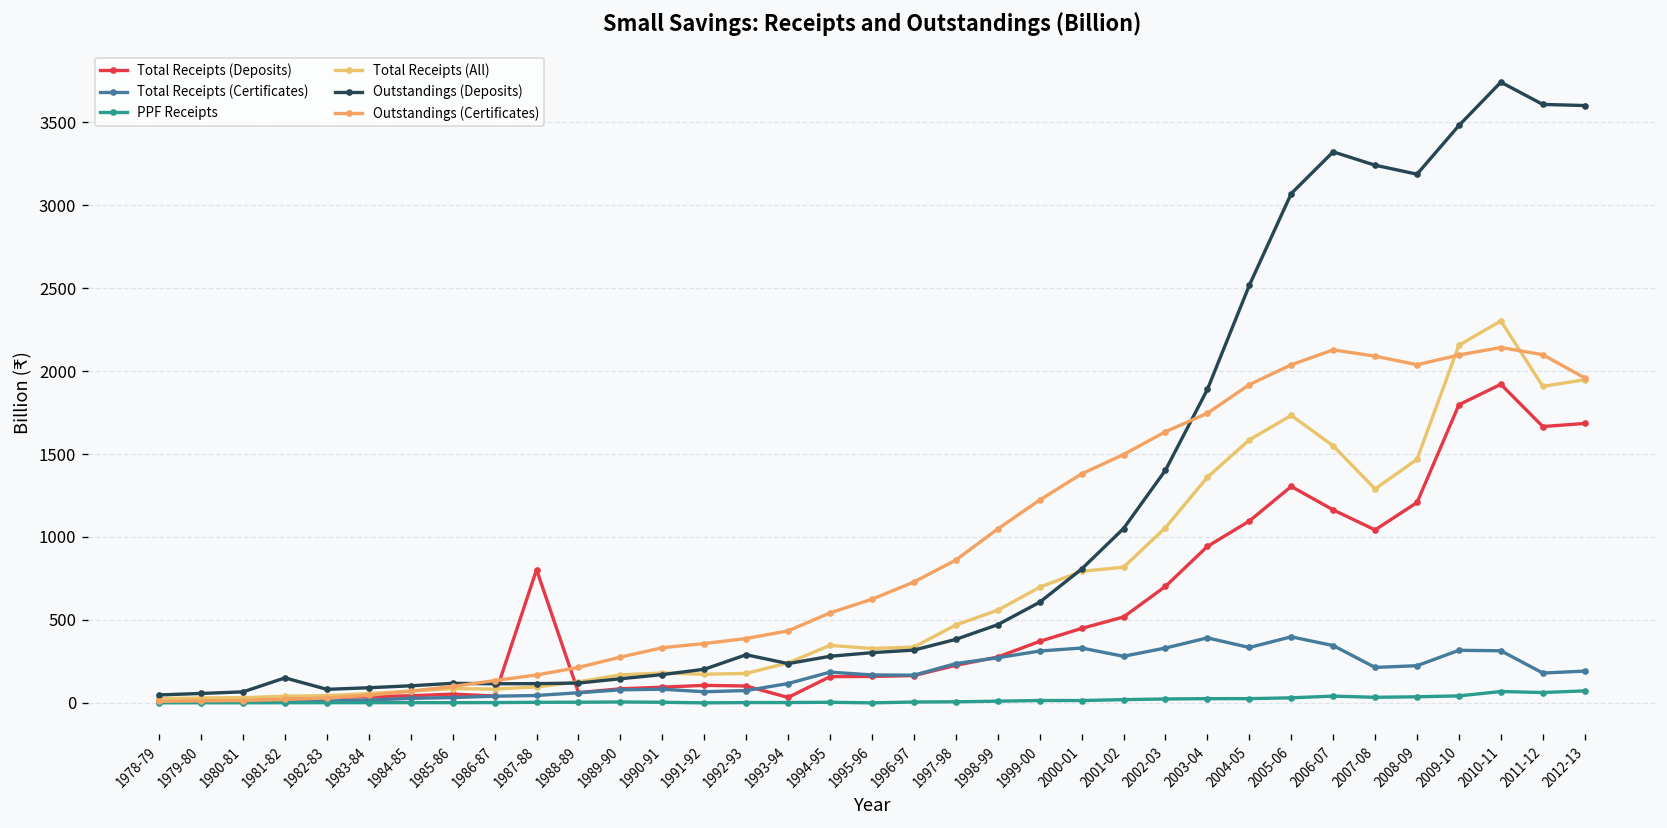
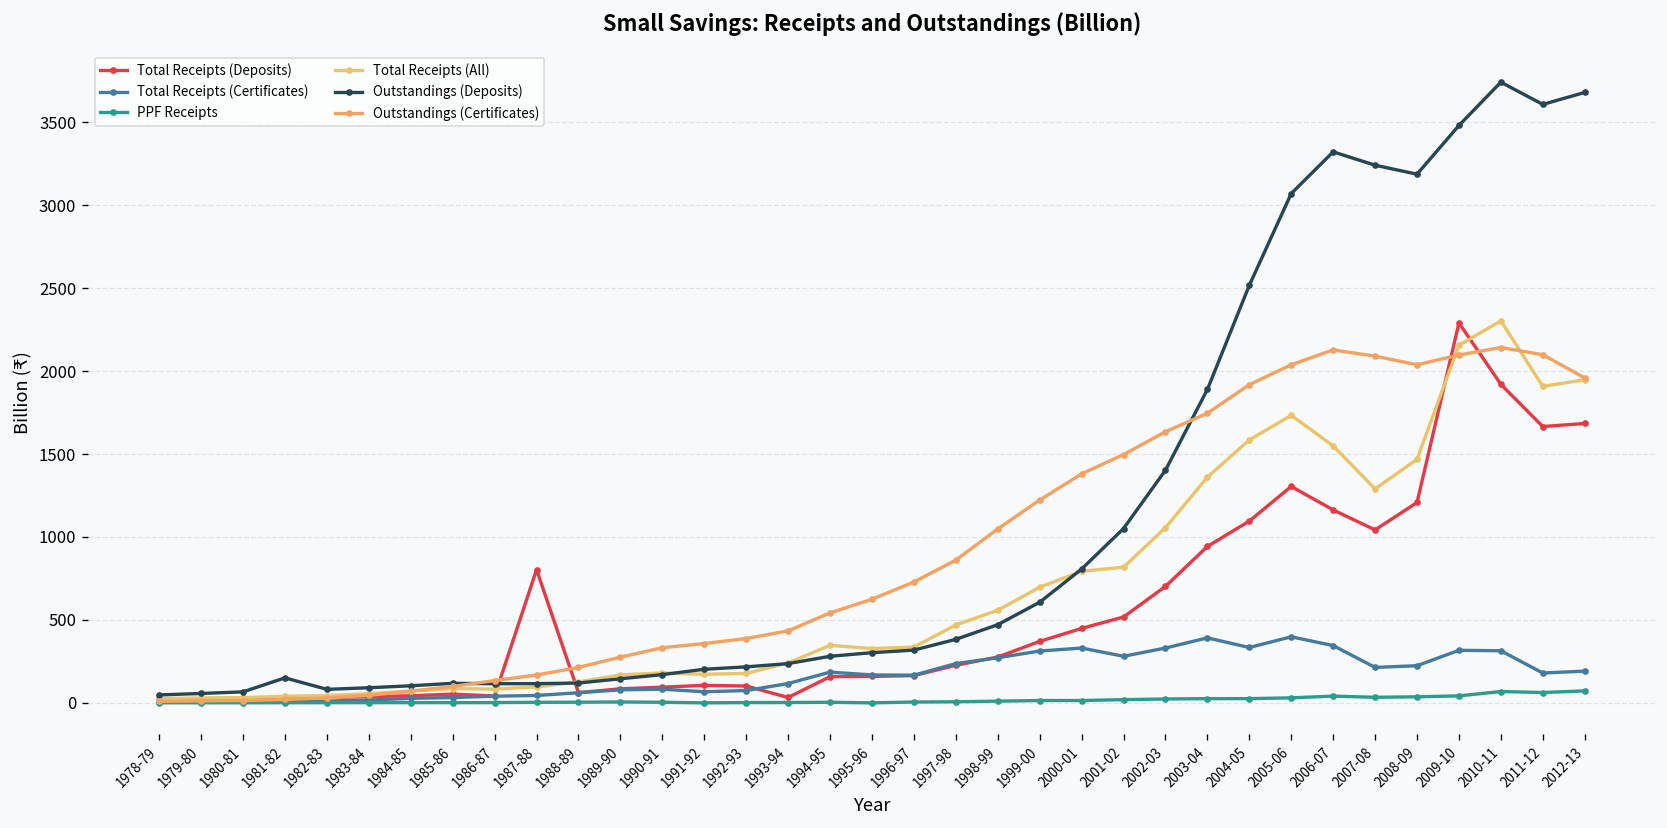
  {
    "Total Receipts (Deposits)": {
      "1985-86": 50,
      "1987-88": 800,
      "1991-92": 110,
      "1992-93": 100,
      "1993-94": 30,
      "1994-95": 160,
      "1999-00": 370,
      "2000-01": 450,
      "2001-02": 520,
      "2002-03": 700,
      "2003-04": 940,
      "2004-05": 1100,
      "2005-06": 1300,
      "2006-07": 1160,
      "2007-08": 1040,
      "2008-09": 1210,
-     "2009-10": 1800,
+     "2009-10": 2290,
      "2010-11": 1920,
      "2011-12": 1670,
      "2012-13": 1680
    },
    "Outstandings (Deposits)": {
      "1978-79": 50,
      "1979-80": 60,
      "1980-81": 70,
      "1981-82": 150,
      "1982-83": 80,
      "1983-84": 90,
      "1984-85": 100,
      "1985-86": 120,
      "1986-87": 120,
      "1987-88": 120,
      "1989-90": 150,
      "1991-92": 200,
-     "1992-93": 290,
+     "1992-93": 220,
      "1994-95": 280,
      "1995-96": 300,
      "1997-98": 380,
      "1998-99": 470,
      "1999-00": 610,
      "2001-02": 1050,
      "2002-03": 1400,
      "2003-04": 1890,
      "2004-05": 2520,
      "2005-06": 3070,
      "2006-07": 3320,
      "2007-08": 3240,
      "2008-09": 3190,
      "2009-10": 3480,
      "2010-11": 3740,
      "2011-12": 3610,
-     "2012-13": 3600
+     "2012-13": 3680
    }
  }
